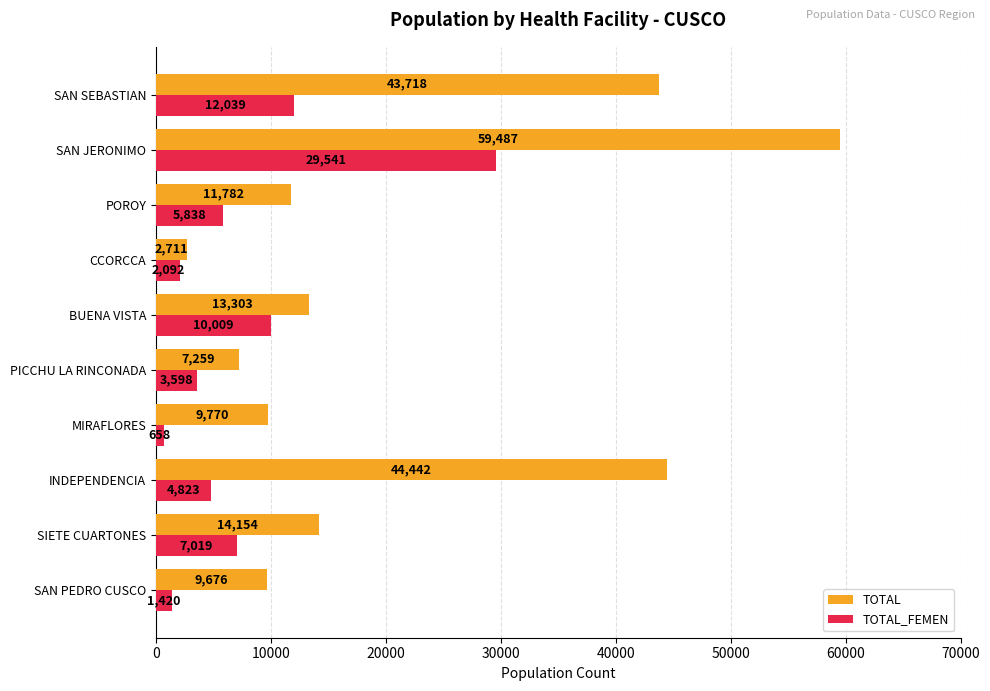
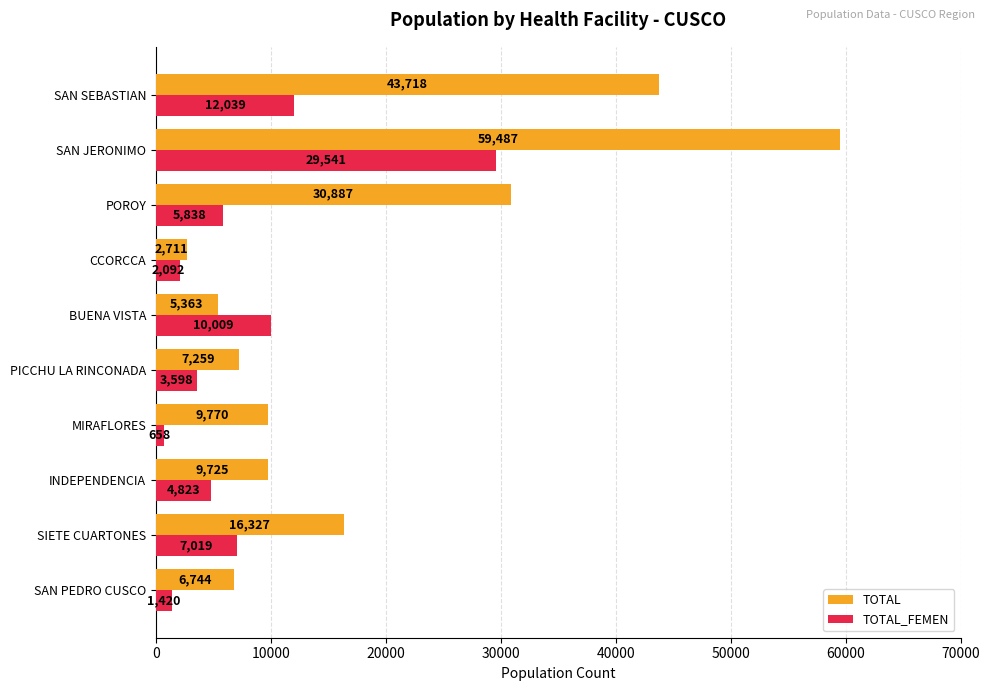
  {
    "TOTAL": {
      "SAN SEBASTIAN": "43,718",
      "SAN JERONIMO": "59,487",
-     "POROY": "11,782",
+     "POROY": "30,887",
      "CCORCCA": "2,711",
-     "BUENA VISTA": "13,303",
+     "BUENA VISTA": "5,363",
      "PICCHU LA RINCONADA": "7,259",
      "MIRAFLORES": "9,770",
-     "INDEPENDENCIA": "44,442",
-     "SIETE CUARTONES": "14,154",
-     "SAN PEDRO CUSCO": "9,676"
+     "INDEPENDENCIA": "9,725",
+     "SIETE CUARTONES": "16,327",
+     "SAN PEDRO CUSCO": "6,744"
    },
    "TOTAL_FEMEN": {
      "SAN SEBASTIAN": "12,039",
      "SAN JERONIMO": "29,541",
      "POROY": "5,838",
      "CCORCCA": "2,092",
      "BUENA VISTA": "10,009",
      "PICCHU LA RINCONADA": "3,598",
      "MIRAFLORES": "658",
      "INDEPENDENCIA": "4,823",
      "SIETE CUARTONES": "7,019",
      "SAN PEDRO CUSCO": "1,420"
    }
  }
